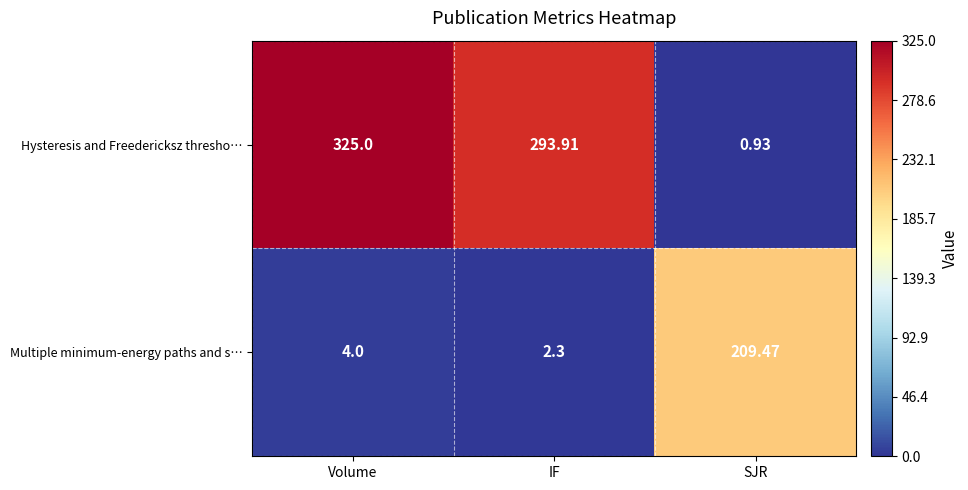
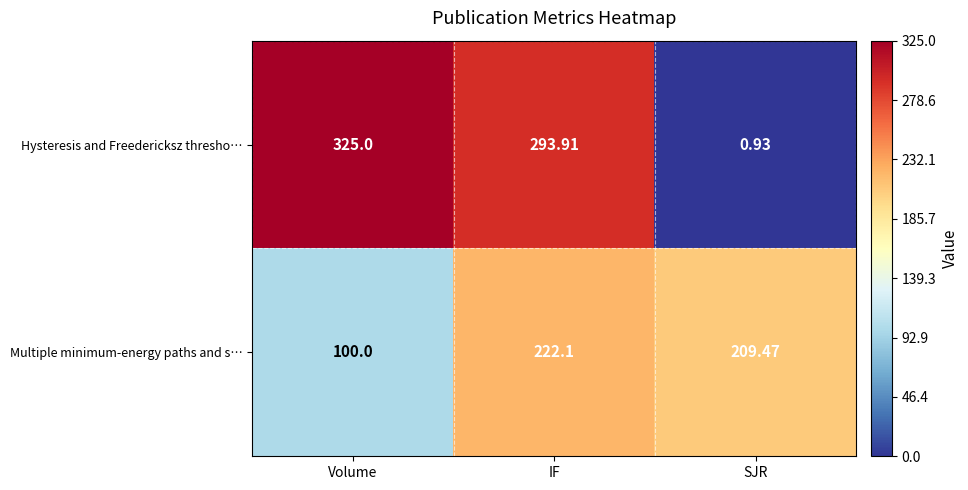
  {
    "Hysteresis and Freedericksz thresho…": {
      "Volume": 325.0,
      "IF": 293.91,
      "SJR": 0.93
    },
    "Multiple minimum-energy paths and s…": {
-     "Volume": 4.0,
-     "IF": 2.3,
+     "Volume": 100.0,
+     "IF": 222.1,
      "SJR": 209.47
    }
  }
